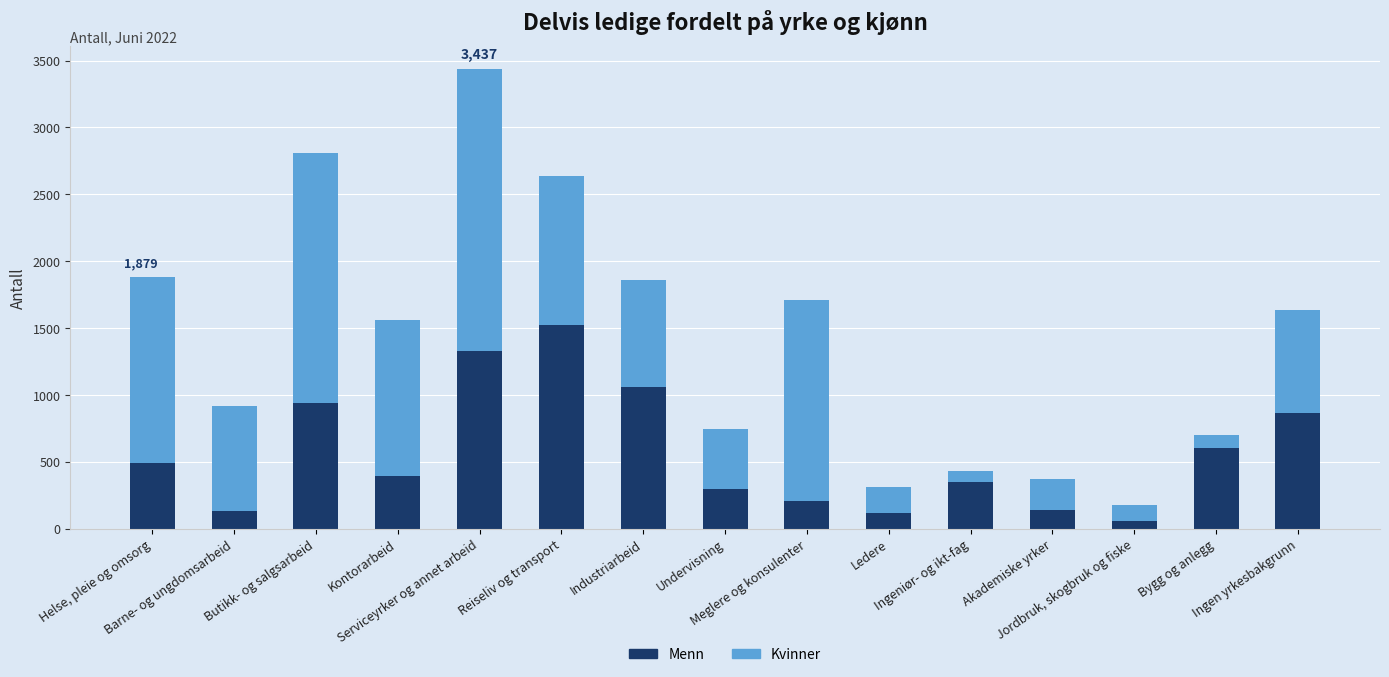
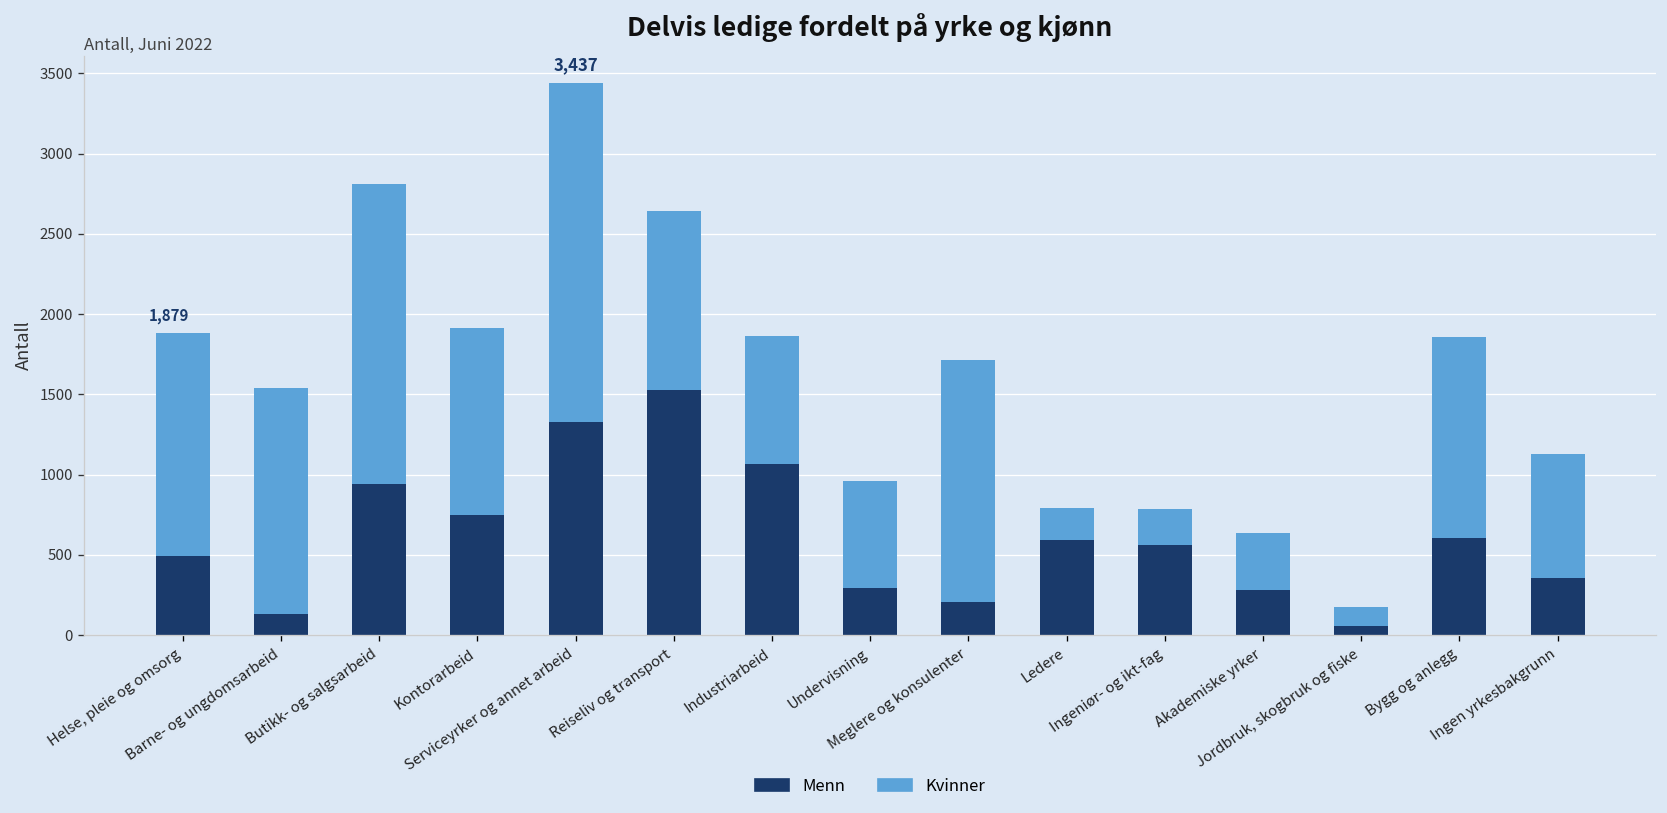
  {
    "Menn": {
      "Helse, pleie og omsorg": 500,
      "Barne- og ungdomsarbeid": 130,
      "Butikk- og salgsarbeid": 940,
-     "Kontorarbeid": 400,
+     "Kontorarbeid": 750,
      "Serviceyrker og annet arbeid": 1330,
      "Reiseliv og transport": 1530,
      "Industriarbeid": 1060,
      "Undervisning": 300,
      "Meglere og konsulenter": 210,
-     "Ledere": 120,
-     "Ingeniør- og ikt-fag": 350,
-     "Akademiske yrker": 140,
+     "Ledere": 590,
+     "Ingeniør- og ikt-fag": 560,
+     "Akademiske yrker": 280,
      "Jordbruk, skogbruk og fiske": 60,
      "Bygg og anlegg": 610,
-     "Ingen yrkesbakgrunn": 860
+     "Ingen yrkesbakgrunn": 360
    },
    "Kvinner": {
-     "Barne- og ungdomsarbeid": 790,
+     "Barne- og ungdomsarbeid": 1410,
      "Butikk- og salgsarbeid": 1870,
      "Kontorarbeid": 1160,
      "Reiseliv og transport": 1120,
      "Industriarbeid": 800,
-     "Undervisning": 450,
+     "Undervisning": 670,
      "Meglere og konsulenter": 1510,
      "Ledere": 200,
-     "Ingeniør- og ikt-fag": 80,
-     "Akademiske yrker": 230,
+     "Ingeniør- og ikt-fag": 230,
+     "Akademiske yrker": 360,
      "Jordbruk, skogbruk og fiske": 120,
-     "Bygg og anlegg": 90,
+     "Bygg og anlegg": 1250,
      "Ingen yrkesbakgrunn": 780
    }
  }
